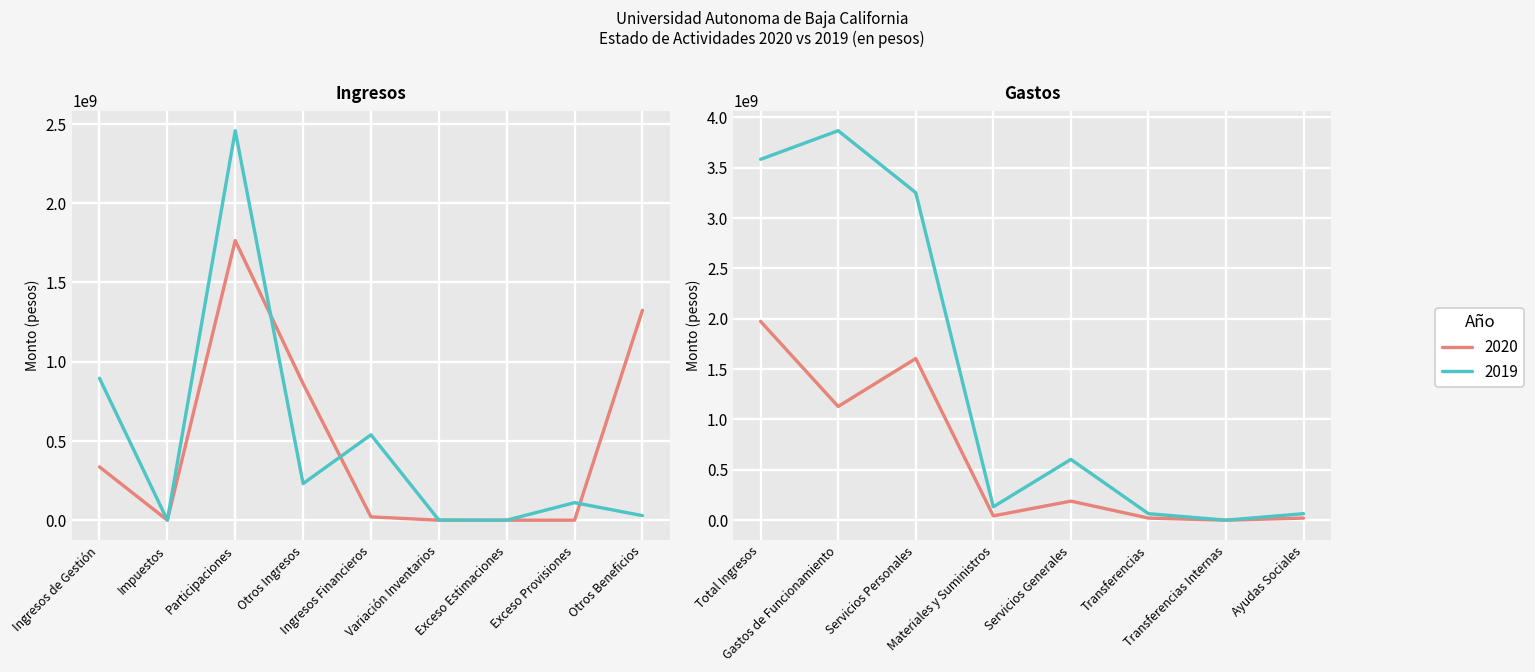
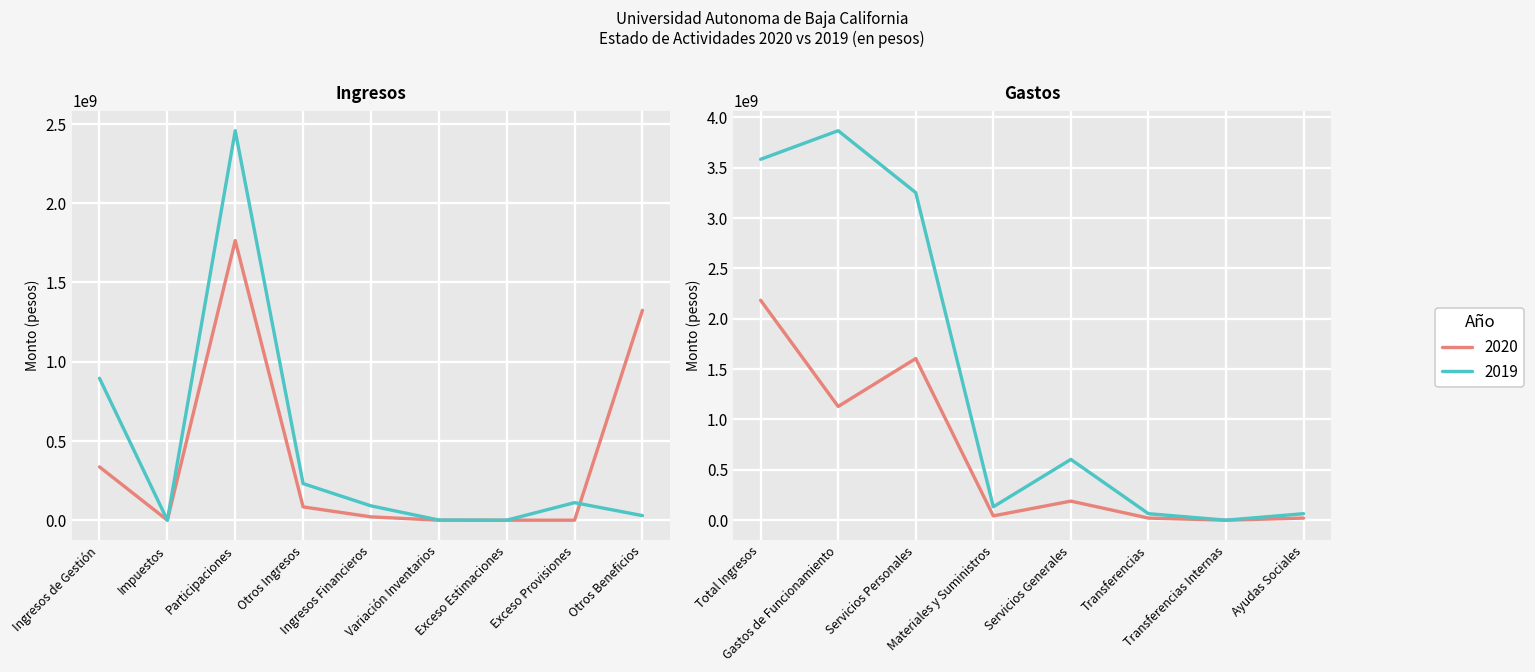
  {
    "Ingresos": {
      "2020": {
        "Ingresos de Gestión": 340000000,
        "Participaciones": 1760000000,
-       "Otros Ingresos": 860000000,
+       "Otros Ingresos": 80000000,
        "Ingresos Financieros": 20000000,
        "Exceso Provisiones": 0,
        "Otros Beneficios": 1320000000
      },
      "2019": {
        "Ingresos de Gestión": 900000000,
        "Participaciones": 2460000000,
        "Otros Ingresos": 230000000,
-       "Ingresos Financieros": 540000000,
+       "Ingresos Financieros": 90000000,
        "Exceso Provisiones": 110000000,
        "Otros Beneficios": 30000000
      }
    },
    "Gastos": {
      "2020": {
-       "Total Ingresos": 2000000000,
+       "Total Ingresos": 2200000000,
        "Gastos de Funcionamiento": 1100000000,
        "Servicios Personales": 1600000000,
        "Materiales y Suministros": 0,
        "Servicios Generales": 200000000,
        "Transferencias": 0,
        "Ayudas Sociales": 0
      },
      "2019": {
        "Total Ingresos": 3600000000,
        "Gastos de Funcionamiento": 3900000000,
        "Servicios Personales": 3300000000,
        "Materiales y Suministros": 100000000,
        "Servicios Generales": 600000000,
        "Transferencias": 100000000,
        "Ayudas Sociales": 100000000
      }
    }
  }
